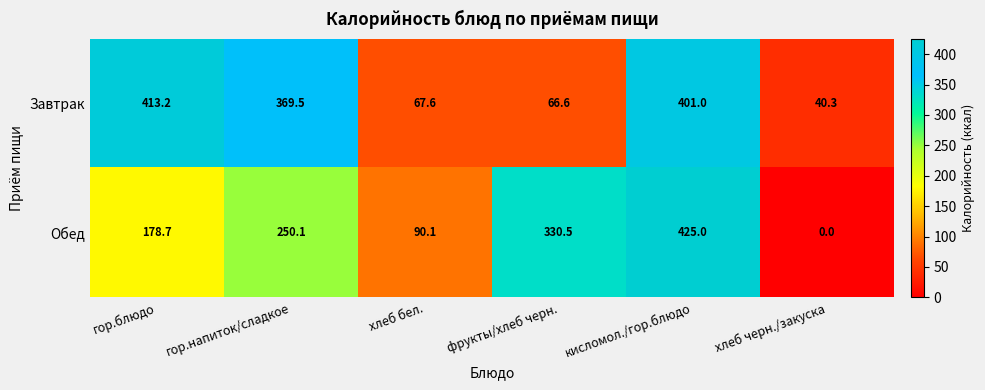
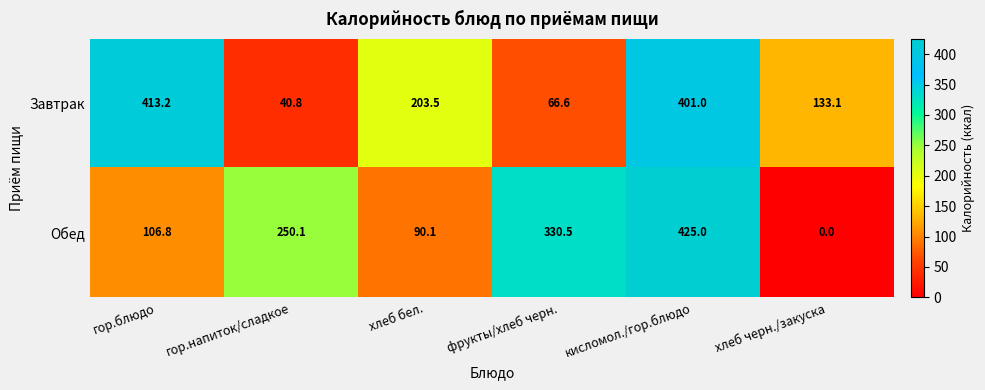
  {
    "Завтрак": {
      "гор.блюдо": 413.2,
-     "гор.напиток/сладкое": 369.5,
-     "хлеб бел.": 67.6,
+     "гор.напиток/сладкое": 40.8,
+     "хлеб бел.": 203.5,
      "фрукты/хлеб черн.": 66.6,
      "кисломол./гор.блюдо": 401.0,
-     "хлеб черн./закуска": 40.3
+     "хлеб черн./закуска": 133.1
    },
    "Обед": {
-     "гор.блюдо": 178.7,
+     "гор.блюдо": 106.8,
      "гор.напиток/сладкое": 250.1,
      "хлеб бел.": 90.1,
      "фрукты/хлеб черн.": 330.5,
      "кисломол./гор.блюдо": 425.0,
      "хлеб черн./закуска": 0.0
    }
  }
